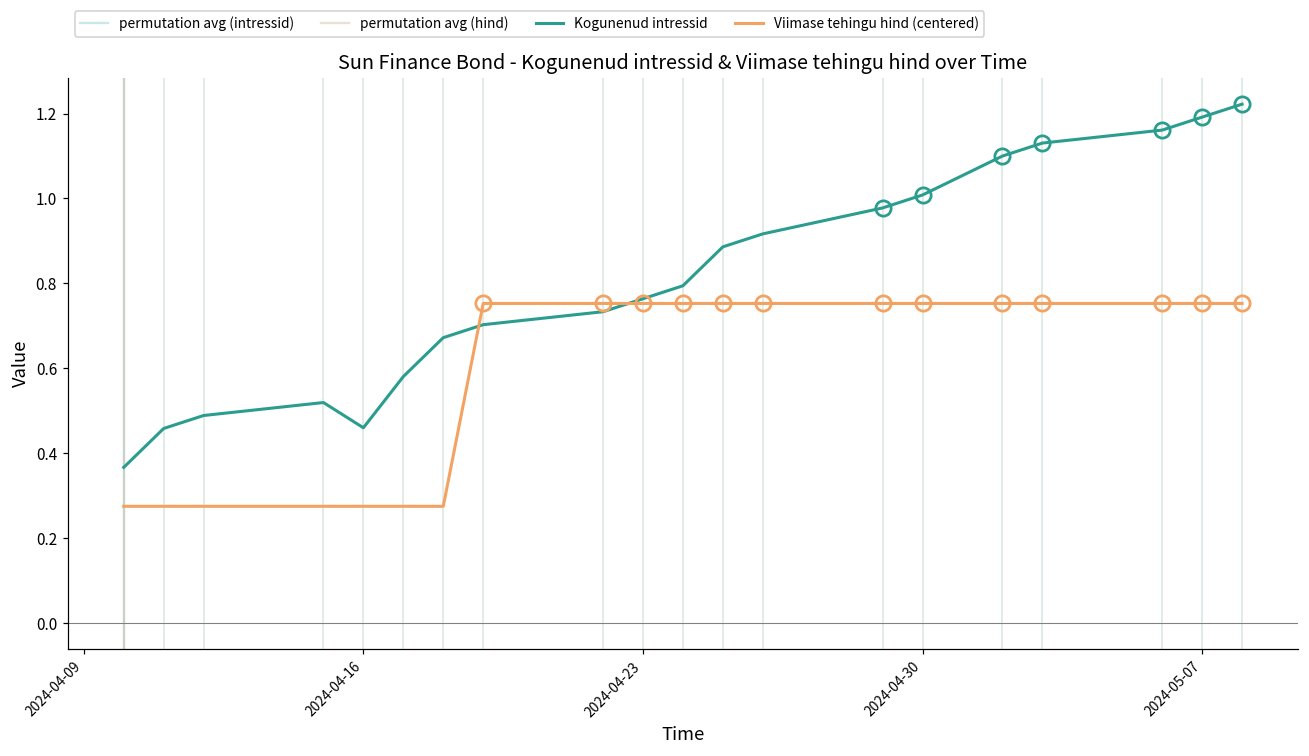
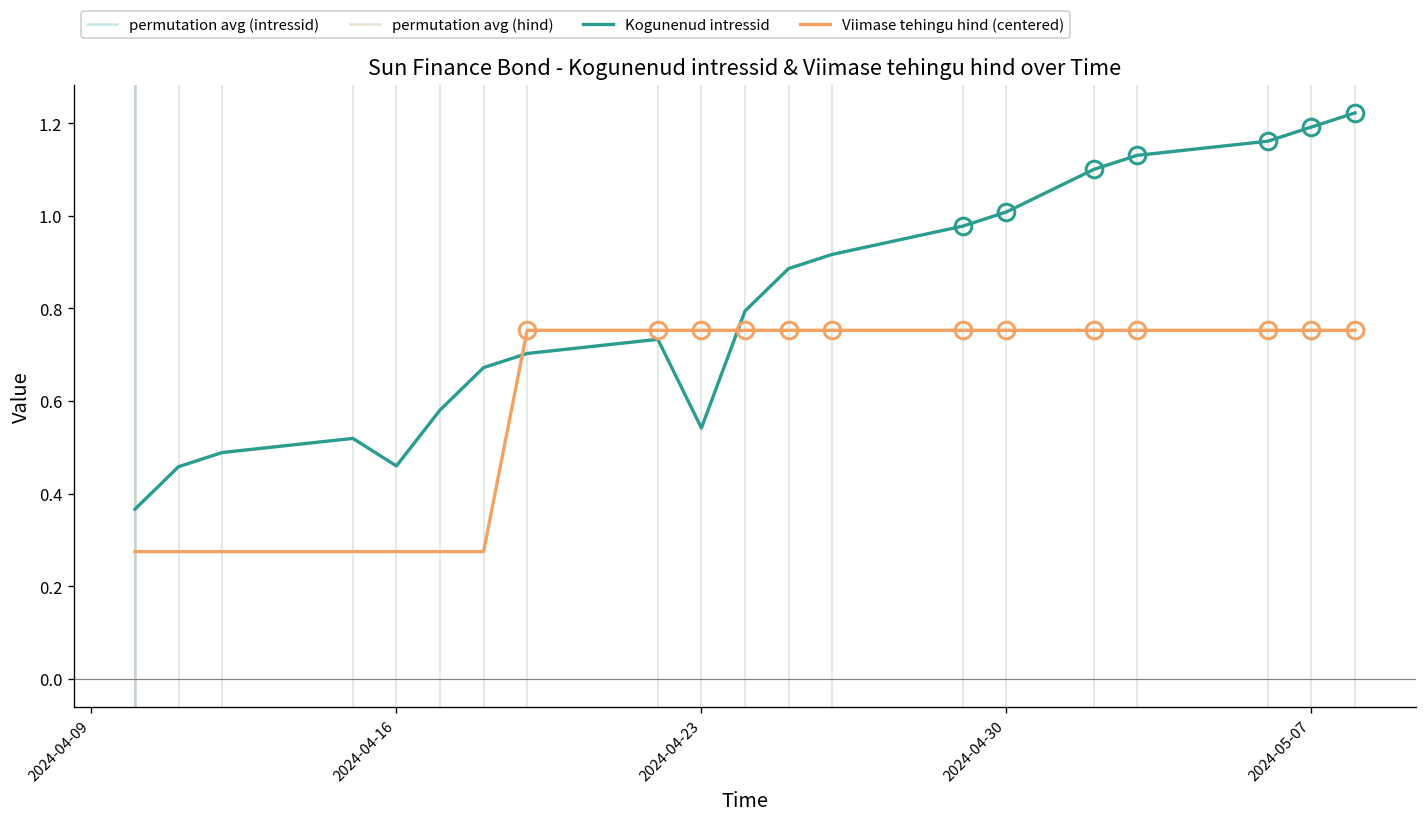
  {
    "Kogunenud intressid": {
      "2024-04-16": 0.46,
-     "2024-04-23": 0.76
+     "2024-04-23": 0.54
    },
    "Viimase tehingu hind (centered)": {
      "2024-04-16": 0.28
    }
  }
